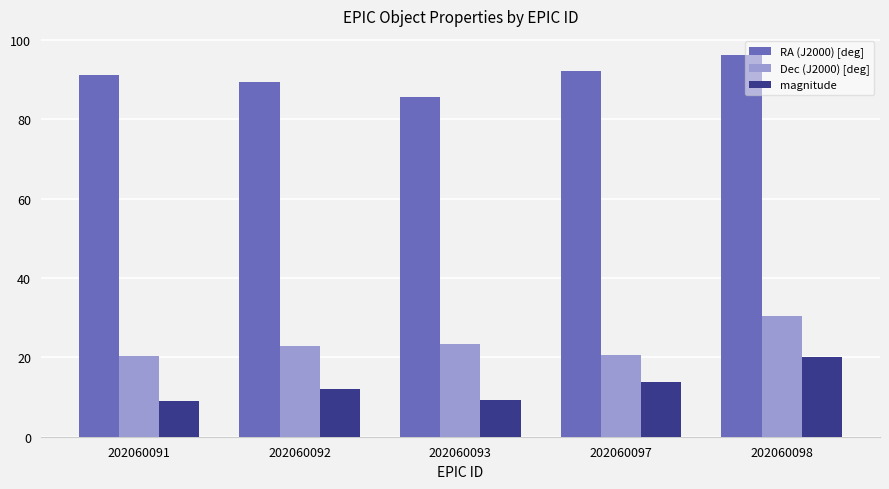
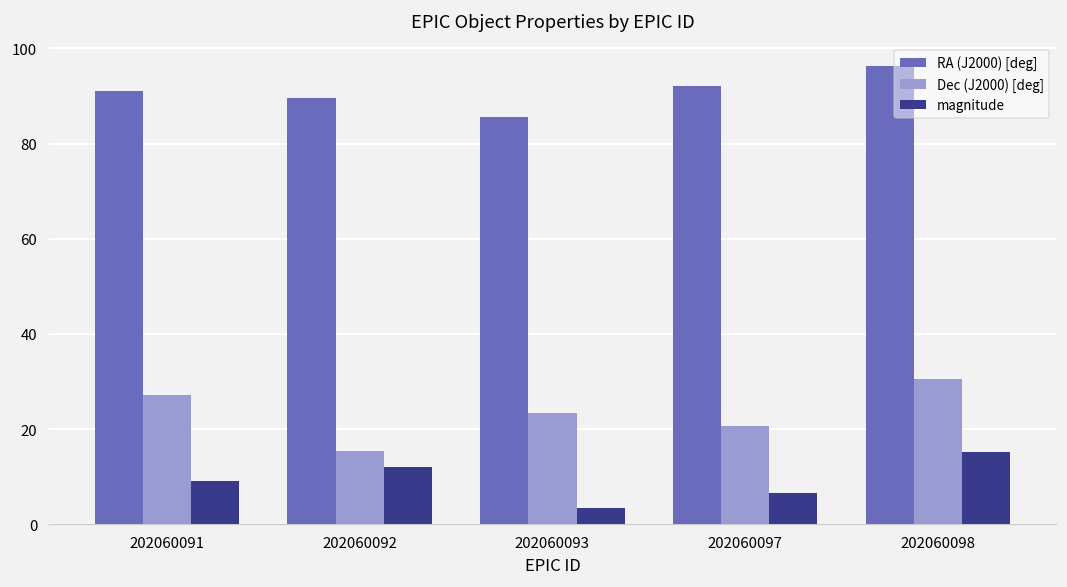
  {
    "RA (J2000) [deg]": {
      "202060091": 91,
      "202060092": 89,
      "202060093": 86,
      "202060097": 92,
      "202060098": 96
    },
    "Dec (J2000) [deg]": {
-     "202060091": 20,
-     "202060092": 23,
+     "202060091": 27,
+     "202060092": 15,
      "202060093": 23,
      "202060097": 21,
      "202060098": 30
    },
    "magnitude": {
      "202060091": 9,
      "202060092": 12,
-     "202060093": 9,
-     "202060097": 14,
-     "202060098": 20
+     "202060093": 4,
+     "202060097": 7,
+     "202060098": 15
    }
  }
